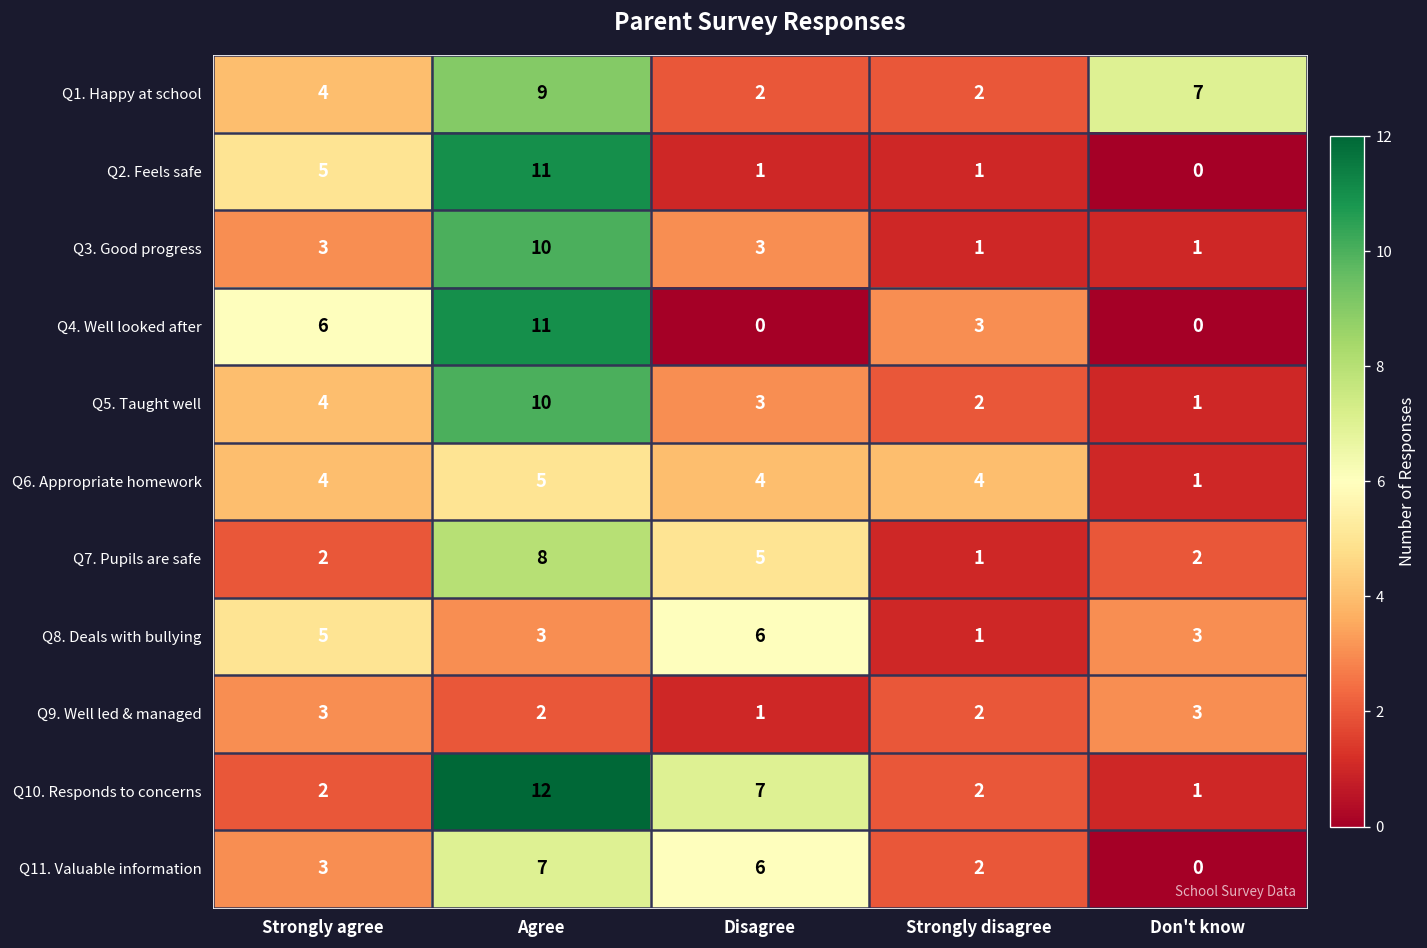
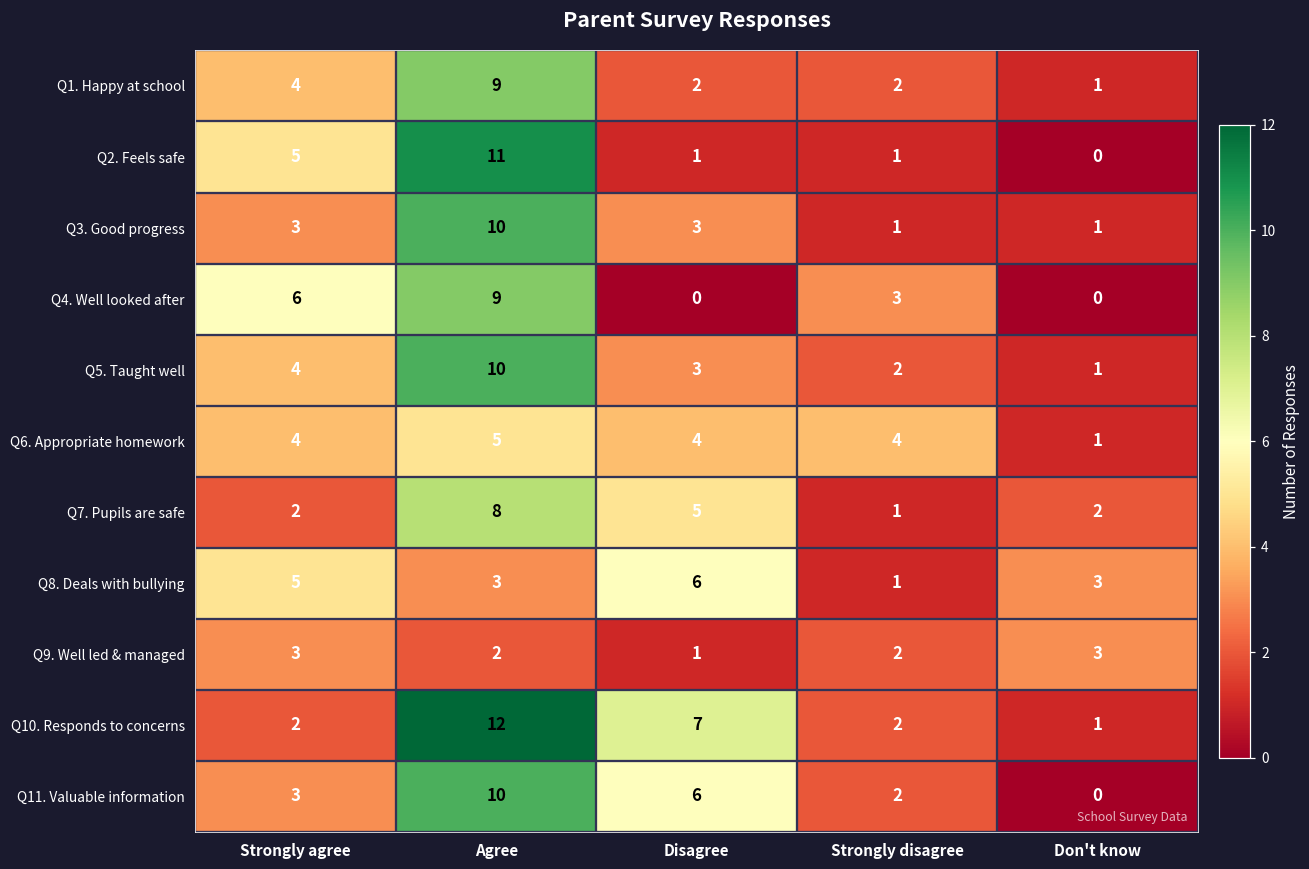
  {
    "Q1. Happy at school": {
      "Strongly agree": 4,
      "Agree": 9,
      "Disagree": 2,
      "Strongly disagree": 2,
-     "Don't know": 7
+     "Don't know": 1
    },
    "Q2. Feels safe": {
      "Strongly agree": 5,
      "Agree": 11,
      "Disagree": 1,
      "Strongly disagree": 1,
      "Don't know": 0
    },
    "Q3. Good progress": {
      "Strongly agree": 3,
      "Agree": 10,
      "Disagree": 3,
      "Strongly disagree": 1,
      "Don't know": 1
    },
    "Q4. Well looked after": {
      "Strongly agree": 6,
-     "Agree": 11,
+     "Agree": 9,
      "Disagree": 0,
      "Strongly disagree": 3,
      "Don't know": 0
    },
    "Q5. Taught well": {
      "Strongly agree": 4,
      "Agree": 10,
      "Disagree": 3,
      "Strongly disagree": 2,
      "Don't know": 1
    },
    "Q6. Appropriate homework": {
      "Strongly agree": 4,
      "Agree": 5,
      "Disagree": 4,
      "Strongly disagree": 4,
      "Don't know": 1
    },
    "Q7. Pupils are safe": {
      "Strongly agree": 2,
      "Agree": 8,
      "Disagree": 5,
      "Strongly disagree": 1,
      "Don't know": 2
    },
    "Q8. Deals with bullying": {
      "Strongly agree": 5,
      "Agree": 3,
      "Disagree": 6,
      "Strongly disagree": 1,
      "Don't know": 3
    },
    "Q9. Well led & managed": {
      "Strongly agree": 3,
      "Agree": 2,
      "Disagree": 1,
      "Strongly disagree": 2,
      "Don't know": 3
    },
    "Q10. Responds to concerns": {
      "Strongly agree": 2,
      "Agree": 12,
      "Disagree": 7,
      "Strongly disagree": 2,
      "Don't know": 1
    },
    "Q11. Valuable information": {
      "Strongly agree": 3,
-     "Agree": 7,
+     "Agree": 10,
      "Disagree": 6,
      "Strongly disagree": 2
    }
  }
